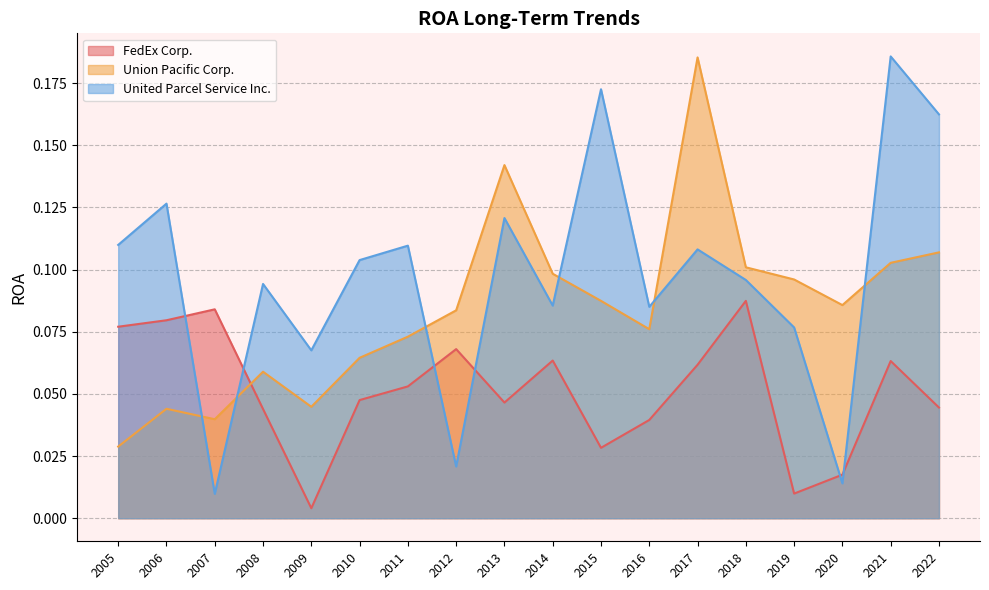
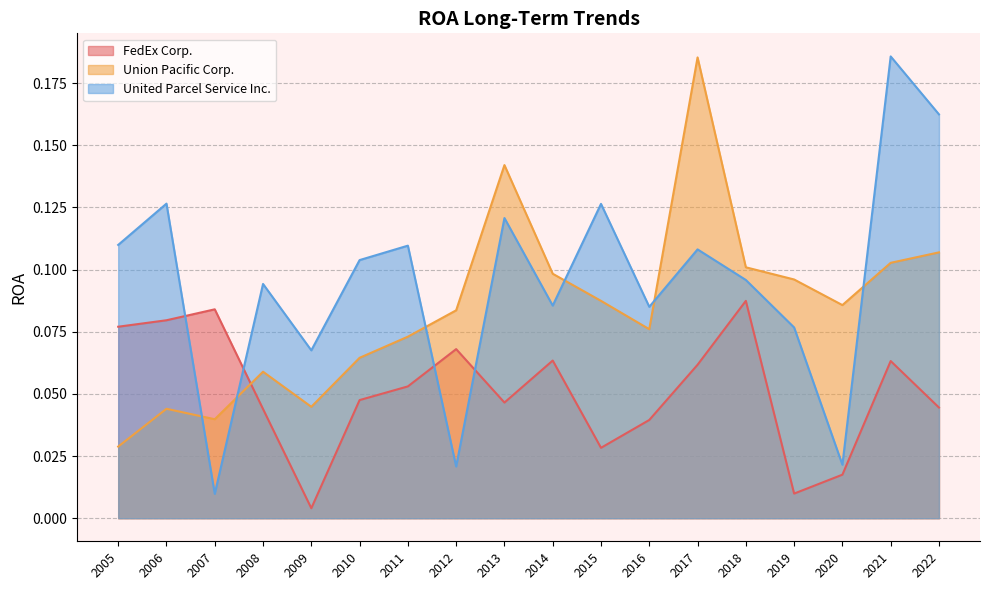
  {
    "FedEx Corp.": {
      "2005": 0.077,
      "2006": 0.080,
      "2007": 0.084,
      "2008": 0.044,
      "2009": 0.004,
      "2010": 0.048,
      "2011": 0.053,
      "2012": 0.068,
      "2013": 0.047,
      "2014": 0.063,
      "2015": 0.028,
      "2016": 0.040,
      "2017": 0.062,
      "2018": 0.087,
      "2019": 0.010,
      "2020": 0.018,
      "2021": 0.063,
      "2022": 0.045
    },
    "Union Pacific Corp.": {
      "2005": 0.029,
      "2006": 0.044,
      "2007": 0.040,
      "2008": 0.059,
      "2009": 0.045,
      "2010": 0.065,
      "2011": 0.073,
      "2012": 0.084,
      "2013": 0.142,
      "2014": 0.098,
      "2015": 0.087,
      "2016": 0.076,
      "2017": 0.185,
      "2018": 0.101,
      "2019": 0.096,
      "2020": 0.086,
      "2021": 0.103,
      "2022": 0.107
    },
    "United Parcel Service Inc.": {
      "2005": 0.110,
      "2006": 0.127,
      "2007": 0.010,
      "2008": 0.094,
      "2009": 0.068,
      "2010": 0.104,
      "2011": 0.110,
      "2012": 0.021,
      "2013": 0.121,
      "2014": 0.086,
-     "2015": 0.173,
+     "2015": 0.126,
      "2016": 0.085,
      "2017": 0.108,
      "2018": 0.096,
      "2019": 0.077,
-     "2020": 0.014,
+     "2020": 0.022,
      "2021": 0.186,
      "2022": 0.162
    }
  }
